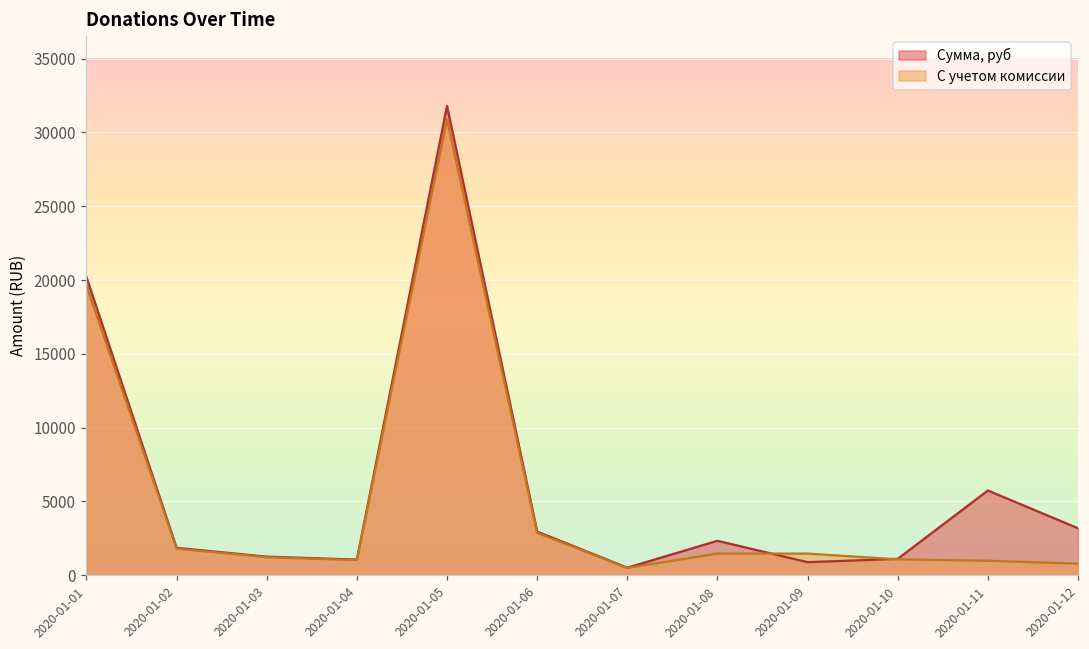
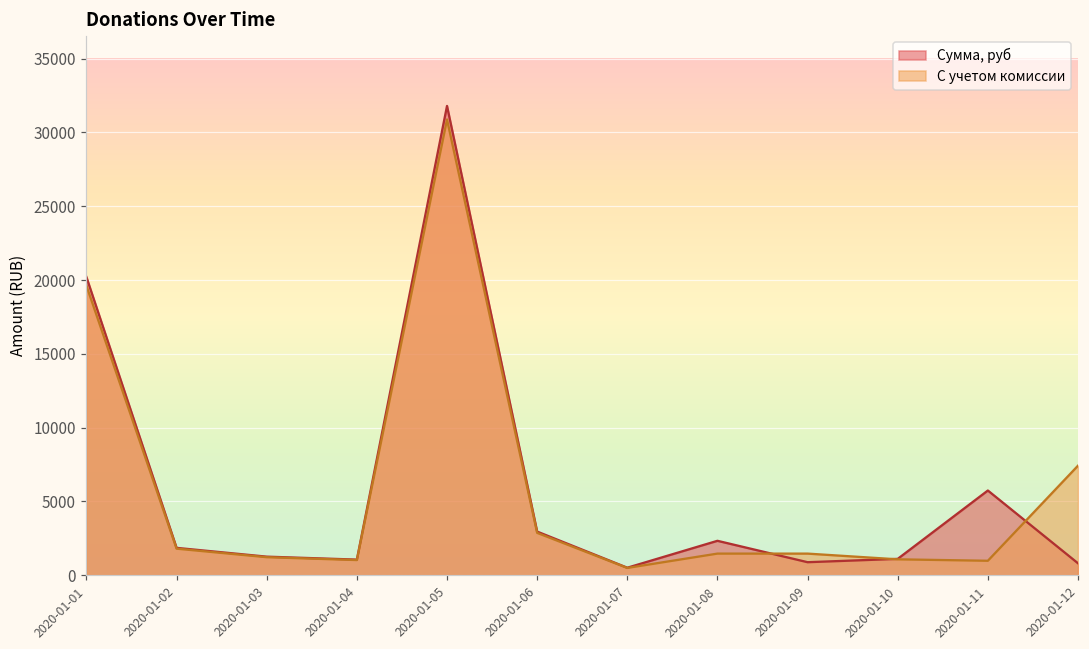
  {
    "Сумма, руб": {
      "2020-01-01": 20200,
      "2020-01-05": 31800,
      "2020-01-08": 2300,
      "2020-01-09": 900,
      "2020-01-11": 5700,
-     "2020-01-12": 3200
+     "2020-01-12": 800
    },
    "С учетом комиссии": {
      "2020-01-01": 19600,
      "2020-01-05": 30900,
      "2020-01-08": 1500,
      "2020-01-09": 1500,
      "2020-01-11": 1000,
-     "2020-01-12": 800
+     "2020-01-12": 7400
    }
  }
